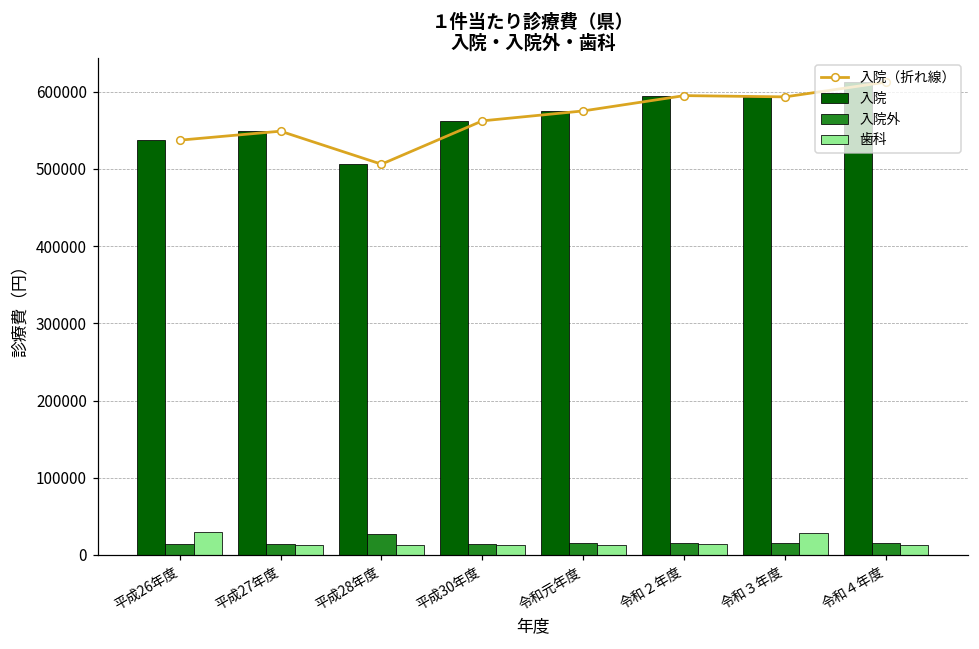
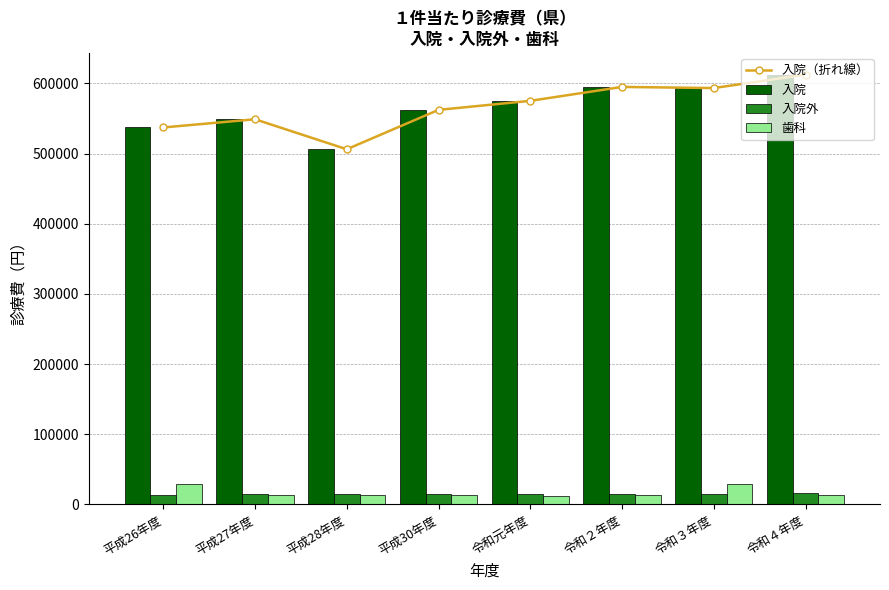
  {
    "入院": {
      "平成26年度": 540000,
      "平成27年度": 550000,
      "平成28年度": 510000,
      "平成30年度": 560000,
      "令和元年度": 580000,
      "令和２年度": 590000,
      "令和３年度": 590000
    },
    "入院（折れ線）": {
      "平成26年度": 540000,
      "平成27年度": 550000,
      "平成28年度": 510000,
      "平成30年度": 560000,
      "令和元年度": 580000,
      "令和２年度": 590000,
      "令和３年度": 590000
    },
    "入院外": {
      "平成26年度": 10000,
      "平成27年度": 10000,
-     "平成28年度": 30000,
+     "平成28年度": 10000,
      "平成30年度": 10000,
      "令和元年度": 20000,
      "令和２年度": 20000,
      "令和３年度": 20000,
      "令和４年度": 20000
    },
    "歯科": {
      "平成26年度": 30000,
      "平成27年度": 10000,
      "平成28年度": 10000,
      "平成30年度": 10000,
      "令和元年度": 10000,
      "令和２年度": 10000,
      "令和３年度": 30000,
      "令和４年度": 10000
    }
  }
